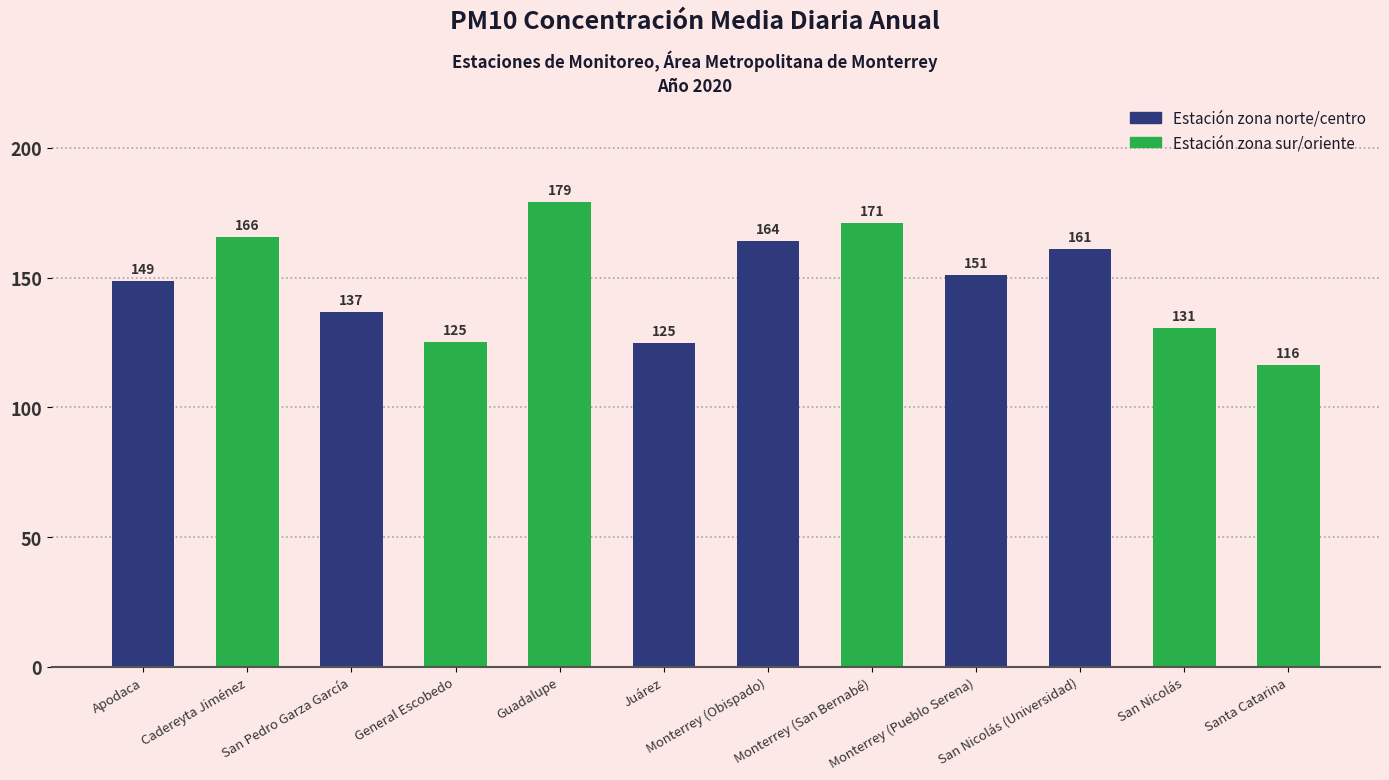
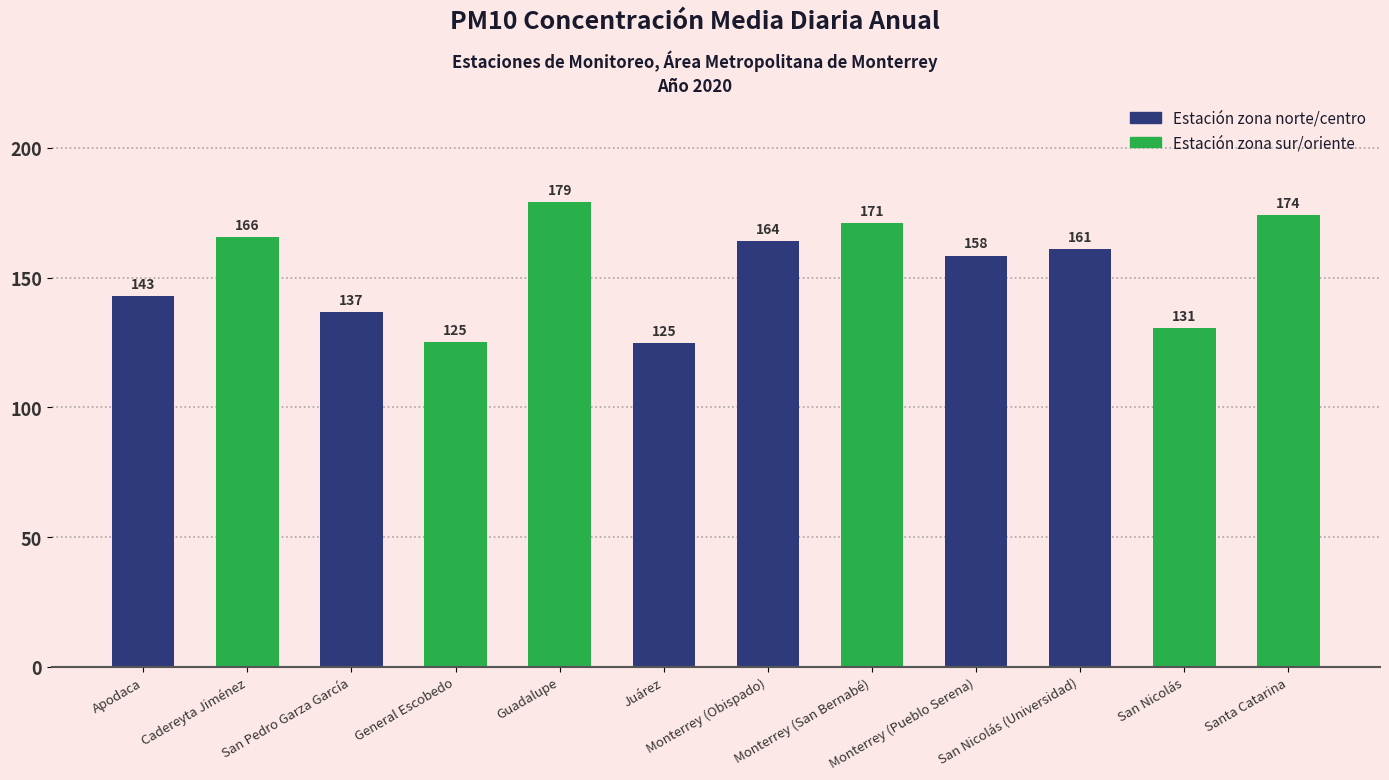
  {
-   "Apodaca": 149,
+   "Apodaca": 143,
    "Cadereyta Jiménez": 166,
    "San Pedro Garza García": 137,
    "General Escobedo": 125,
    "Guadalupe": 179,
    "Juárez": 125,
    "Monterrey (Obispado)": 164,
    "Monterrey (San Bernabé)": 171,
-   "Monterrey (Pueblo Serena)": 151,
+   "Monterrey (Pueblo Serena)": 158,
    "San Nicolás (Universidad)": 161,
    "San Nicolás": 131,
-   "Santa Catarina": 116
+   "Santa Catarina": 174
  }
